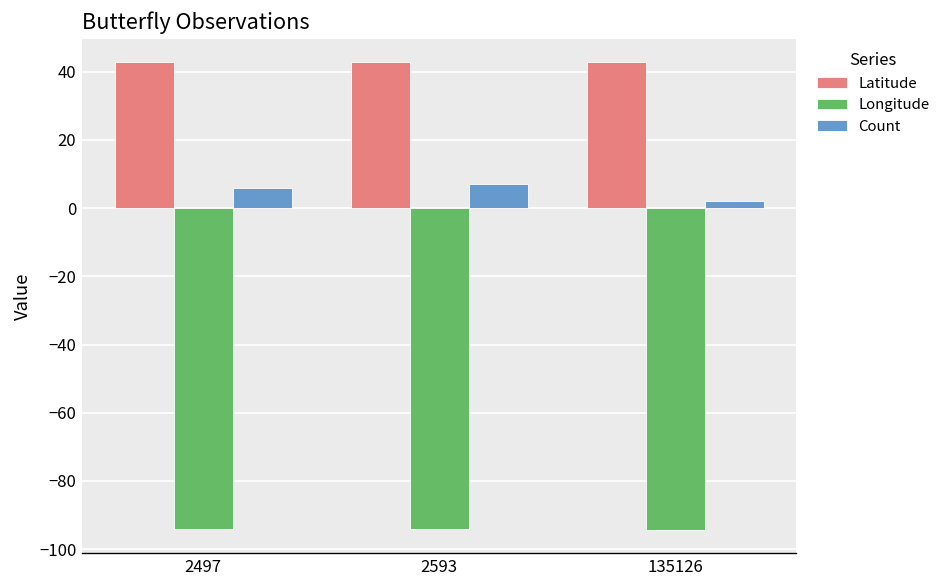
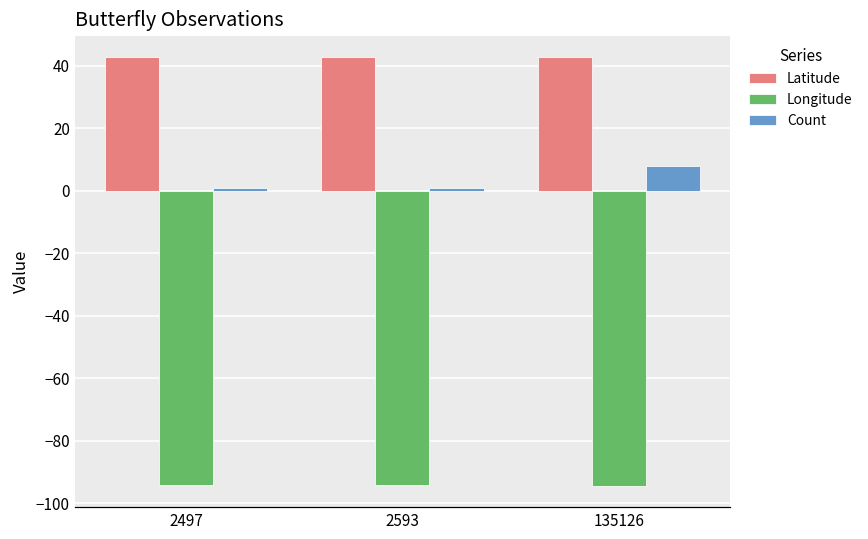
  {
    "Latitude": {
      "2497": 43,
      "2593": 43,
      "135126": 43
    },
    "Longitude": {
      "2497": -94,
      "2593": -94,
      "135126": -94
    },
    "Count": {
-     "2497": 6,
-     "2593": 7,
-     "135126": 2
+     "2497": 1,
+     "2593": 1,
+     "135126": 8
    }
  }
